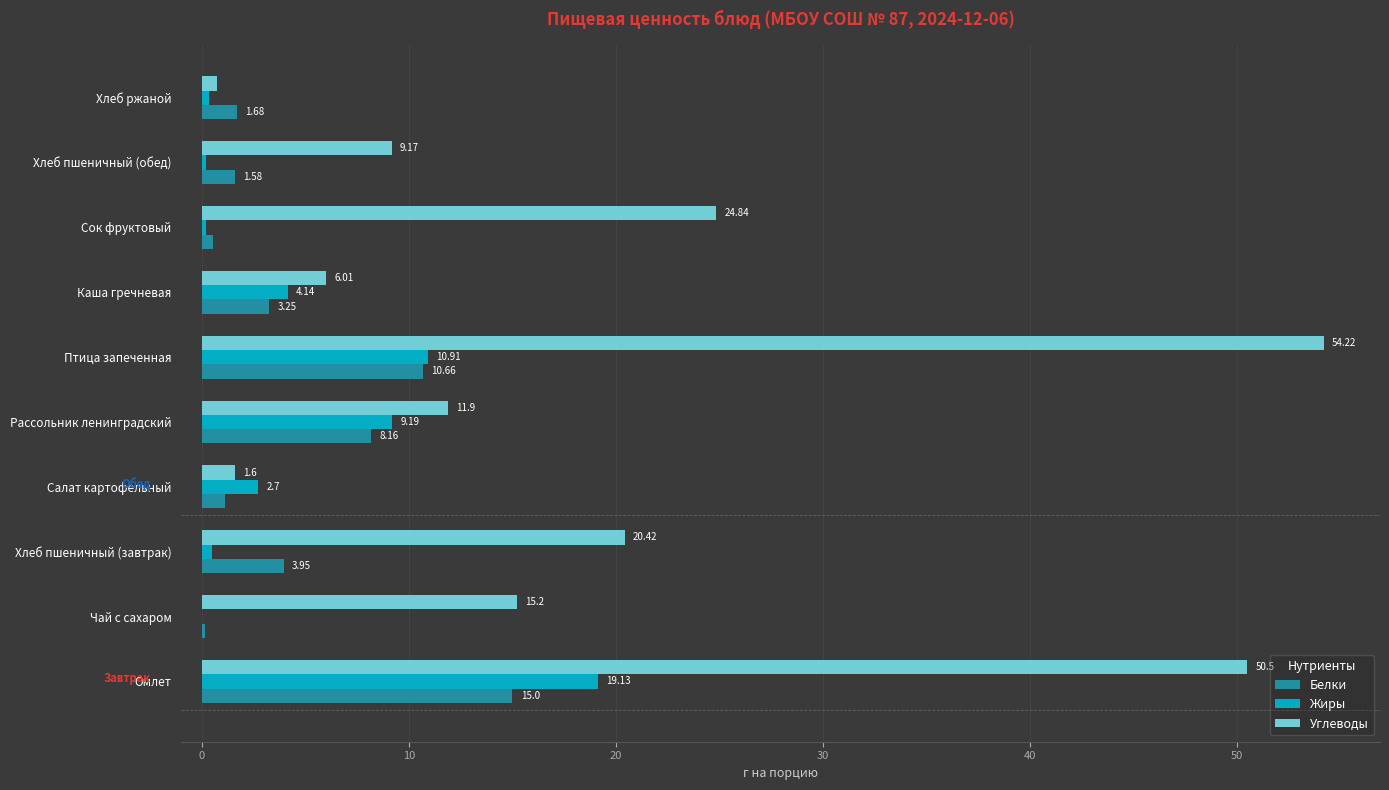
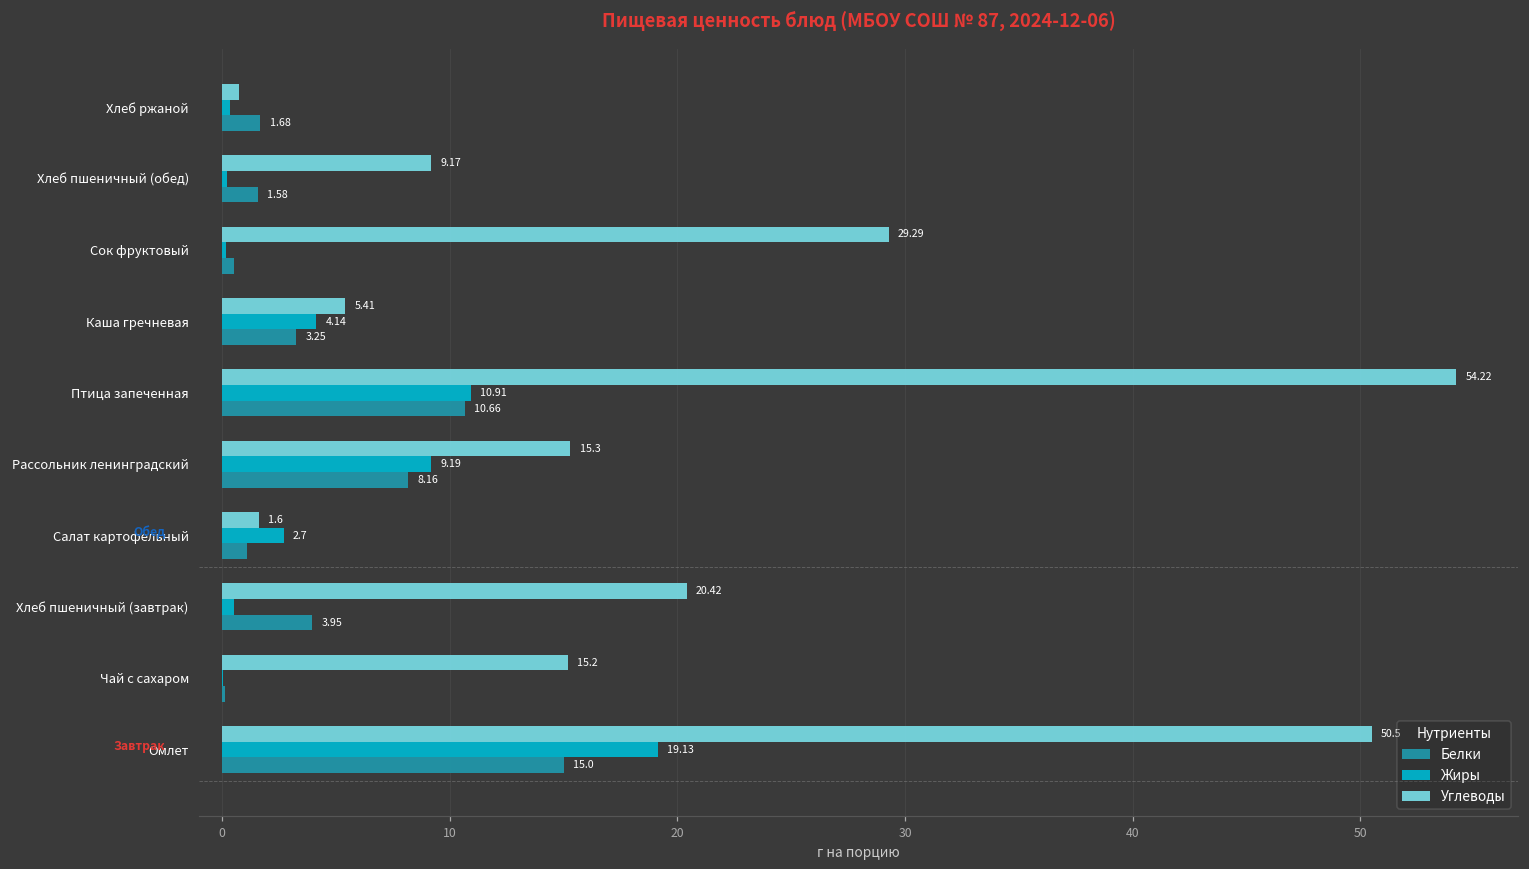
  {
    "Углеводы": {
      "Хлеб пшеничный (обед)": 9.17,
-     "Сок фруктовый": 24.84,
-     "Каша гречневая": 6.01,
+     "Сок фруктовый": 29.29,
+     "Каша гречневая": 5.41,
      "Птица запеченная": 54.22,
-     "Рассольник ленинградский": 11.9,
+     "Рассольник ленинградский": 15.3,
      "Салат картофельный": 1.6,
      "Хлеб пшеничный (завтрак)": 20.42,
      "Чай с сахаром": 15.2
    }
  }
